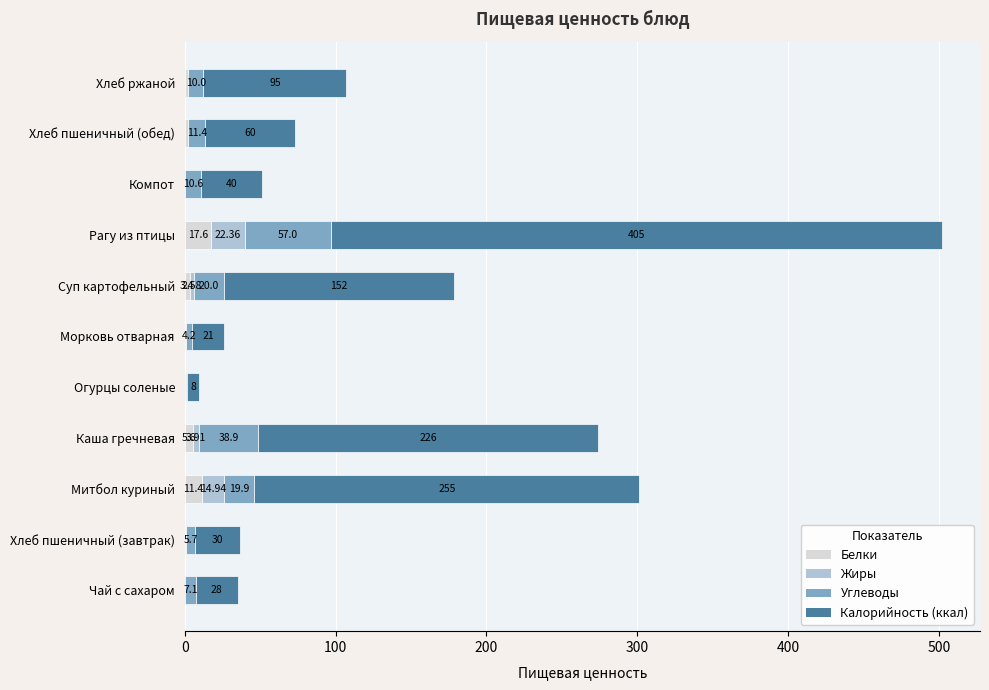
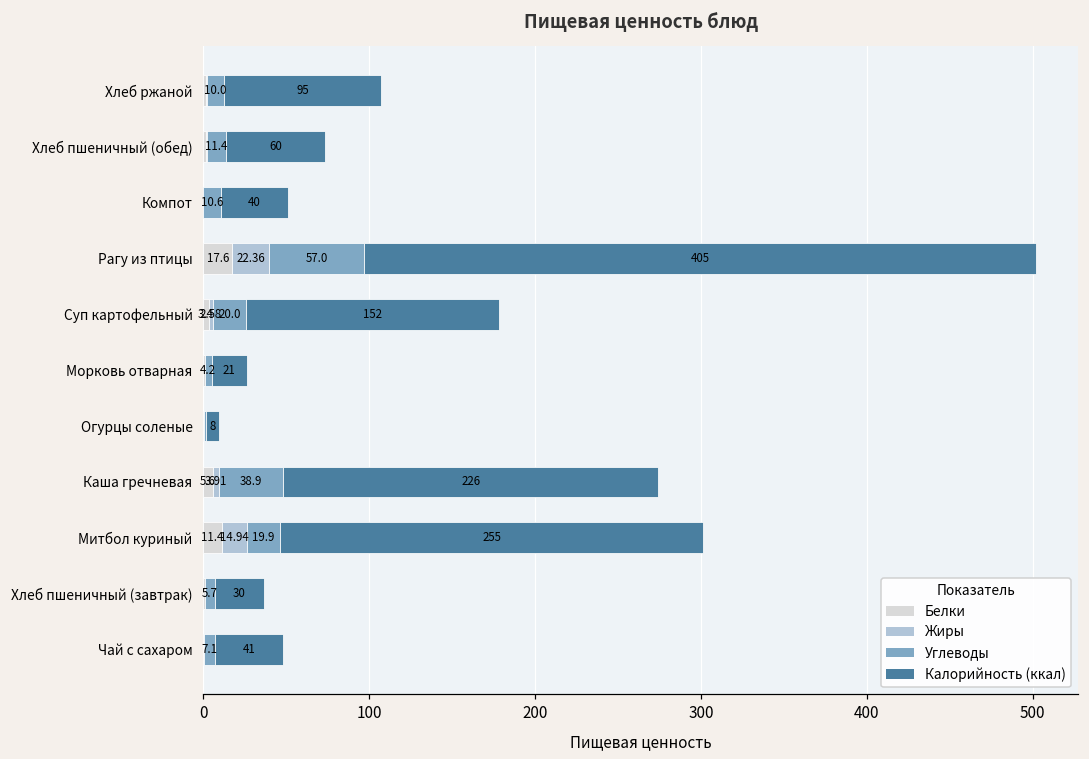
  {
    "Калорийность (ккал)": {
      "Хлеб ржаной": 95,
      "Хлеб пшеничный (обед)": 60,
      "Компот": 40,
      "Рагу из птицы": 405,
      "Суп картофельный": 152,
      "Морковь отварная": 21,
      "Огурцы соленые": 8,
      "Каша гречневая": 226,
      "Митбол куриный": 255,
      "Хлеб пшеничный (завтрак)": 30,
-     "Чай с сахаром": 28
+     "Чай с сахаром": 41
    }
  }
